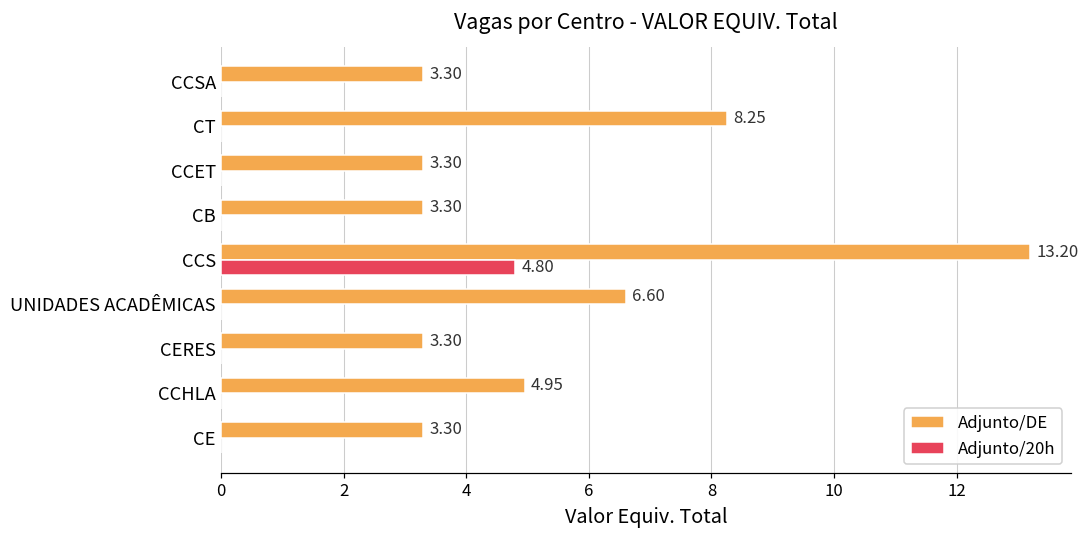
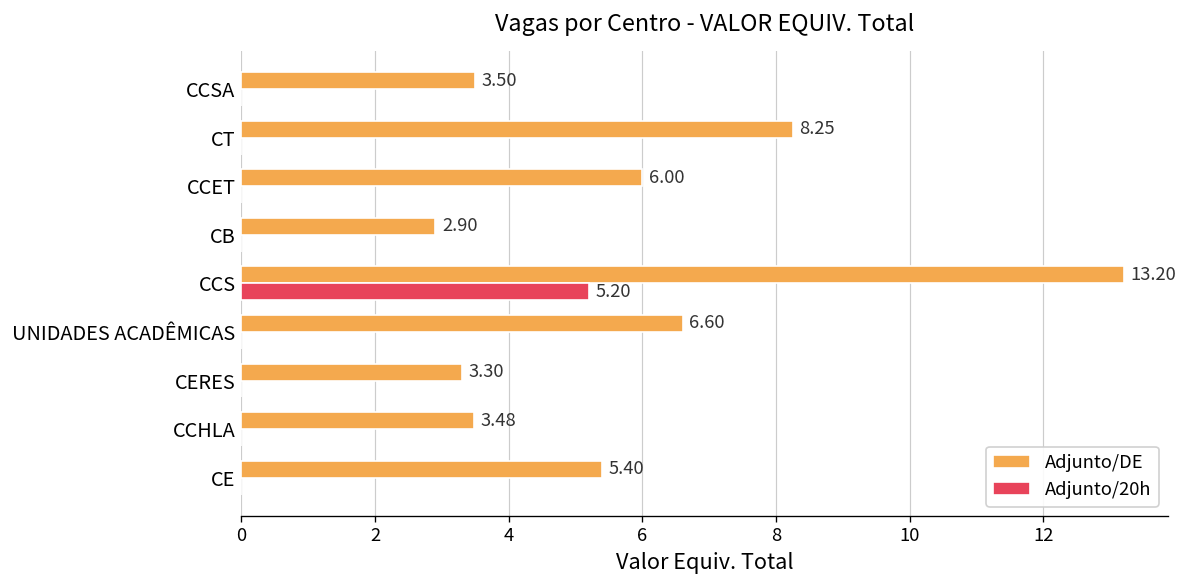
  {
    "Adjunto/DE": {
-     "CCSA": 3.30,
+     "CCSA": 3.50,
      "CT": 8.25,
-     "CCET": 3.30,
-     "CB": 3.30,
+     "CCET": 6.00,
+     "CB": 2.90,
      "CCS": 13.20,
      "UNIDADES ACADÊMICAS": 6.60,
      "CERES": 3.30,
-     "CCHLA": 4.95,
-     "CE": 3.30
+     "CCHLA": 3.48,
+     "CE": 5.40
    },
    "Adjunto/20h": {
-     "CCS": 4.80
+     "CCS": 5.20
    }
  }
